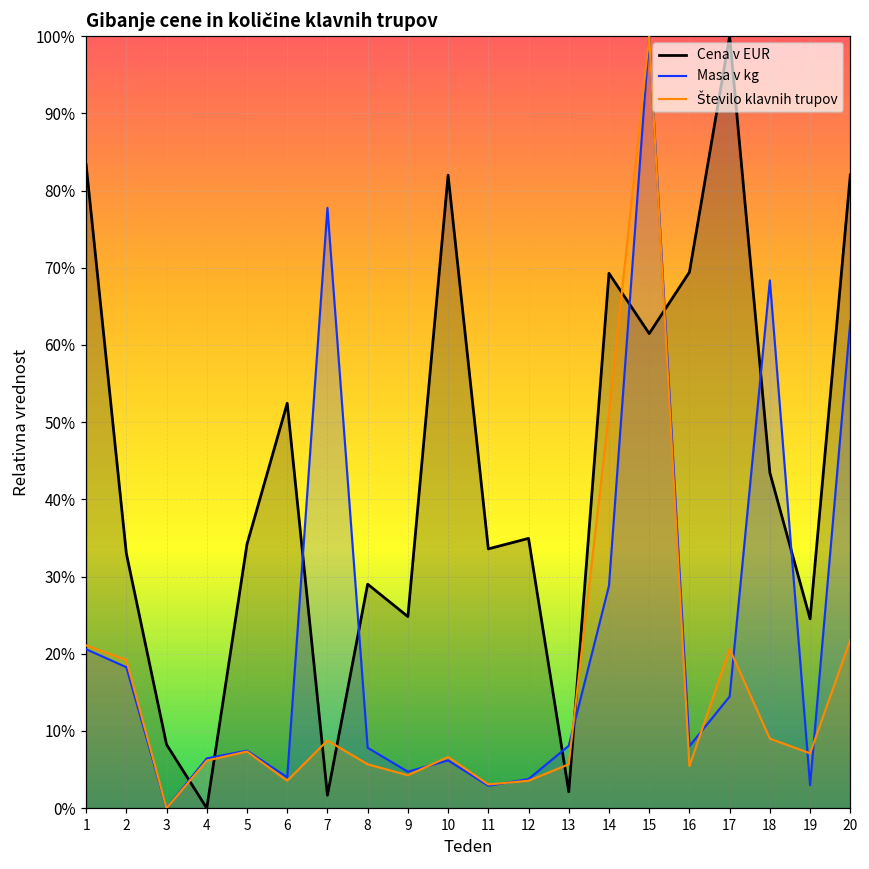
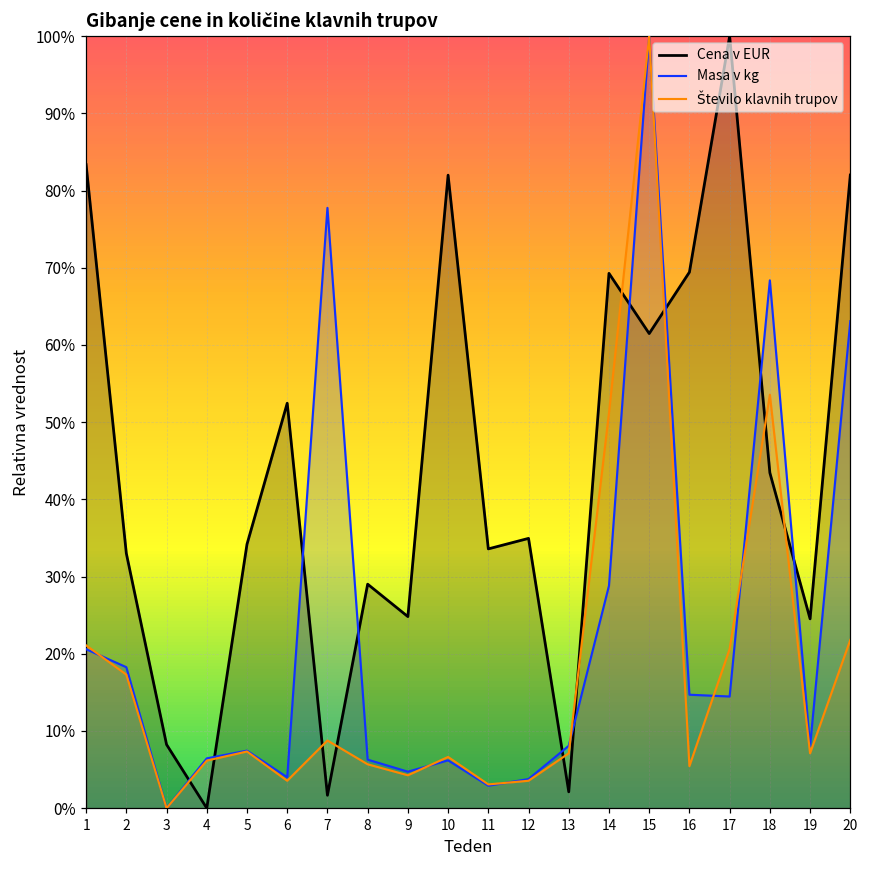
  {
    "Masa v kg": {
      "1": "21%",
      "2": "18%",
      "6": "4%",
      "7": "78%",
-     "8": "8%",
+     "8": "6%",
      "9": "5%",
      "10": "6%",
      "13": "8%",
      "14": "29%",
-     "16": "8%",
+     "16": "15%",
      "17": "14%",
      "18": "68%",
-     "19": "3%",
+     "19": "8%",
      "20": "63%"
    },
    "Število klavnih trupov": {
      "1": "21%",
-     "2": "19%",
+     "2": "17%",
      "6": "4%",
      "7": "9%",
      "8": "6%",
      "9": "4%",
      "10": "7%",
-     "13": "6%",
+     "13": "7%",
      "14": "51%",
      "16": "5%",
      "17": "21%",
-     "18": "9%",
+     "18": "54%",
      "19": "7%",
      "20": "22%"
    }
  }
